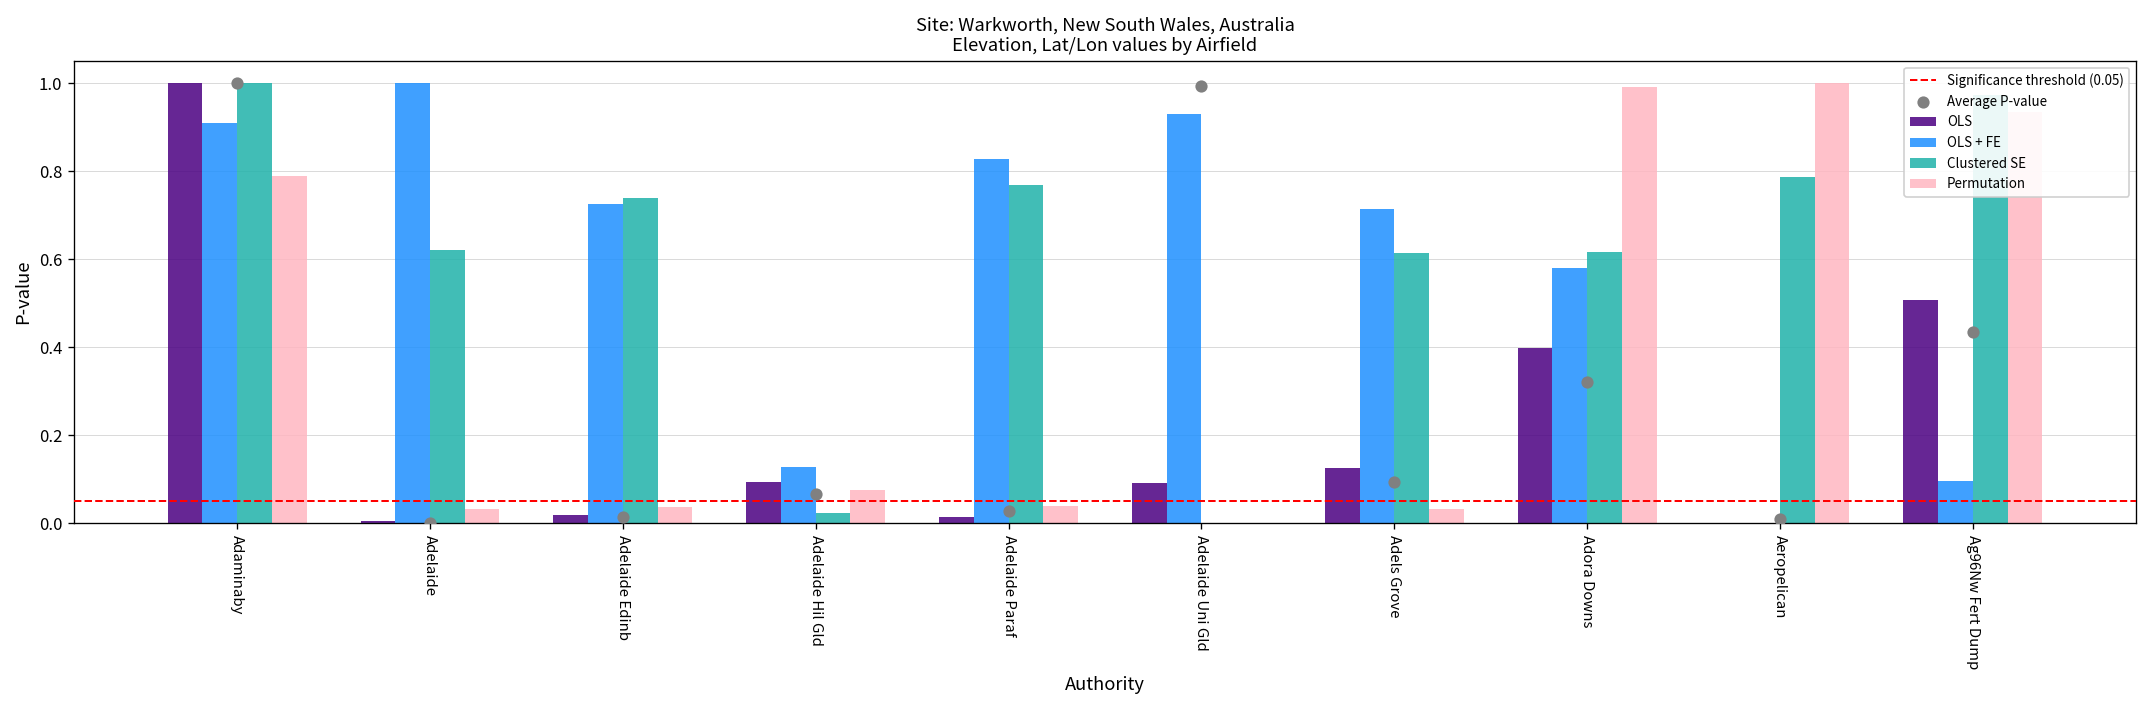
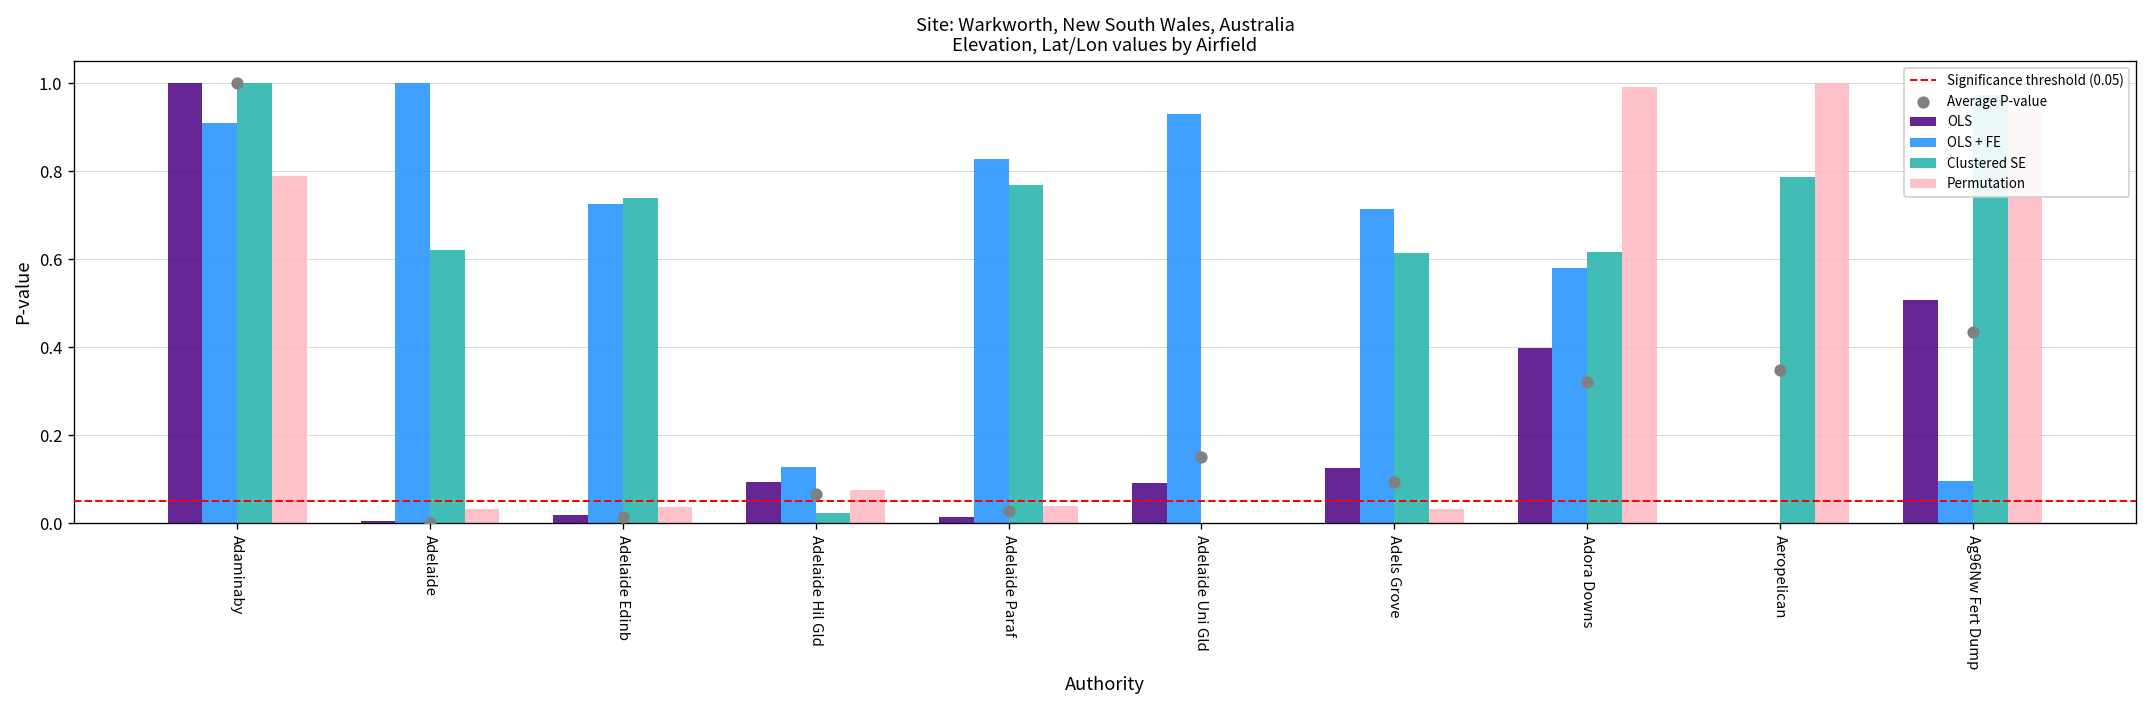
  {
    "OLS": {
      "Adaminaby": 1.00,
      "Adelaide Edinb": 0.02,
      "Adelaide Hil Gld": 0.09,
      "Adelaide Paraf": 0.01,
      "Adelaide Uni Gld": 0.09,
      "Adels Grove": 0.13,
      "Adora Downs": 0.40,
      "Aeropelican": 0.00,
      "Ag96Nw Fert Dump": 0.51
    },
    "Average P-value": {
-     "Adelaide Uni Gld": 0.99,
-     "Aeropelican": 0.01
+     "Adelaide Uni Gld": 0.15,
+     "Aeropelican": 0.35
    },
    "OLS + FE": {
      "Adaminaby": 0.91,
      "Adelaide": 1.00,
      "Adelaide Edinb": 0.73,
      "Adelaide Hil Gld": 0.13,
      "Adelaide Paraf": 0.83,
      "Adelaide Uni Gld": 0.93,
      "Adels Grove": 0.71,
      "Adora Downs": 0.58,
      "Aeropelican": 0.00,
      "Ag96Nw Fert Dump": 0.10
    },
    "Clustered SE": {
      "Adaminaby": 1.00,
      "Adelaide": 0.62,
      "Adelaide Edinb": 0.74,
      "Adelaide Hil Gld": 0.02,
      "Adelaide Paraf": 0.77,
      "Adelaide Uni Gld": 0.00,
      "Adels Grove": 0.61,
      "Adora Downs": 0.62,
      "Aeropelican": 0.79
    },
    "Permutation": {
      "Adaminaby": 0.79,
      "Adelaide": 0.03,
      "Adelaide Edinb": 0.04,
      "Adelaide Hil Gld": 0.07,
      "Adelaide Paraf": 0.04,
      "Adelaide Uni Gld": 0.00,
      "Adels Grove": 0.03,
      "Adora Downs": 0.99,
      "Aeropelican": 1.00
    }
  }
